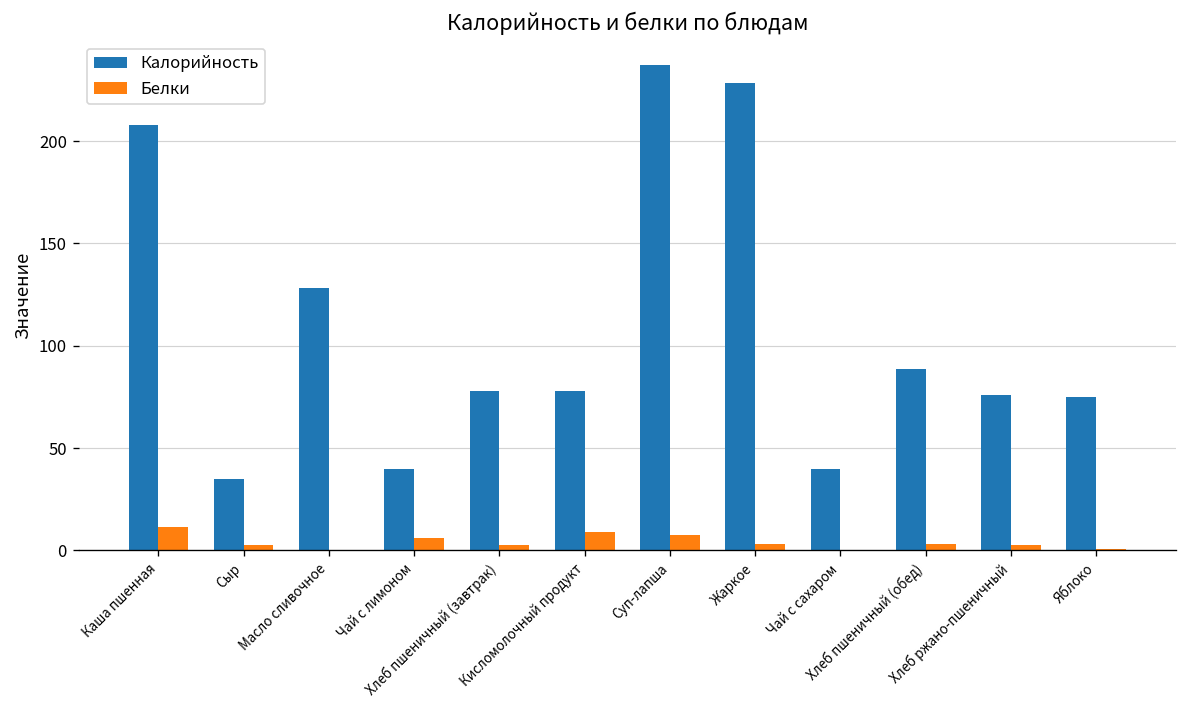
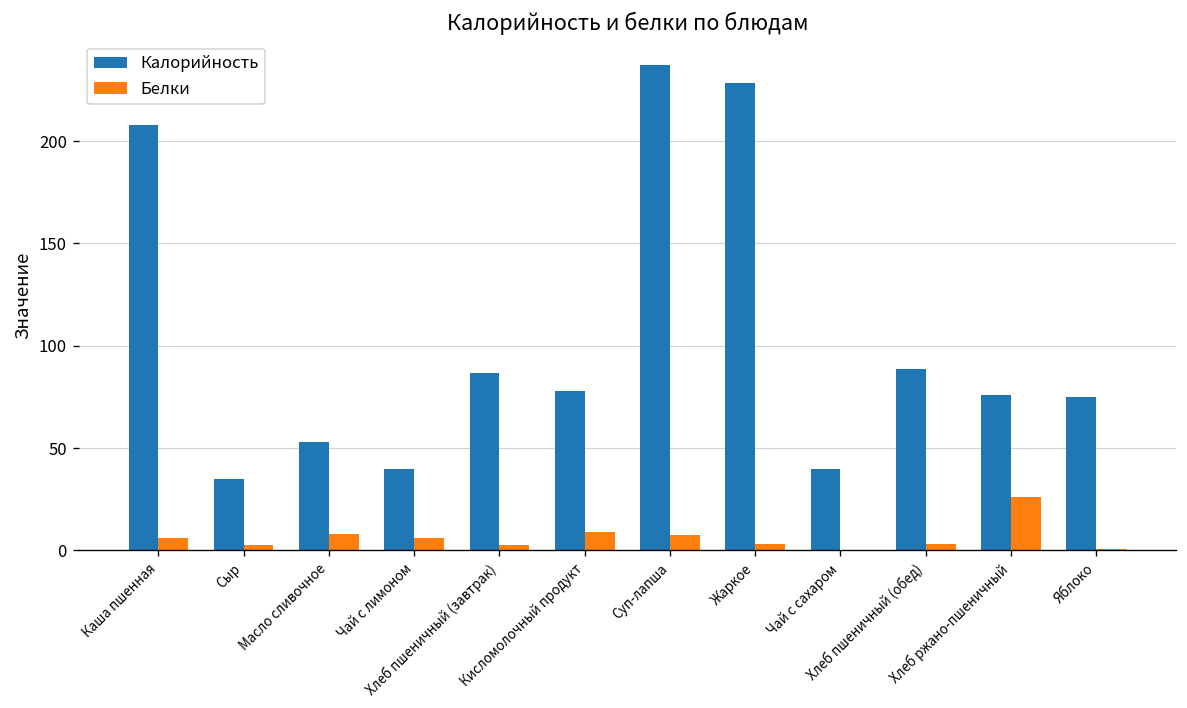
  {
    "Калорийность": {
      "Каша пшенная": 208,
      "Сыр": 35,
-     "Масло сливочное": 128,
+     "Масло сливочное": 53,
      "Чай с лимоном": 40,
-     "Хлеб пшеничный (завтрак)": 78,
+     "Хлеб пшеничный (завтрак)": 87,
      "Кисломолочный продукт": 78,
      "Суп-лапша": 237,
      "Жаркое": 229,
      "Чай с сахаром": 40,
      "Хлеб пшеничный (обед)": 89,
      "Хлеб ржано-пшеничный": 76,
      "Яблоко": 75
    },
    "Белки": {
-     "Каша пшенная": 11,
+     "Каша пшенная": 6,
      "Сыр": 3,
-     "Масло сливочное": 0,
+     "Масло сливочное": 8,
      "Чай с лимоном": 6,
      "Хлеб пшеничный (завтрак)": 2,
      "Кисломолочный продукт": 9,
      "Суп-лапша": 8,
      "Жаркое": 3,
      "Чай с сахаром": 0,
      "Хлеб пшеничный (обед)": 3,
-     "Хлеб ржано-пшеничный": 2
+     "Хлеб ржано-пшеничный": 26
    }
  }
